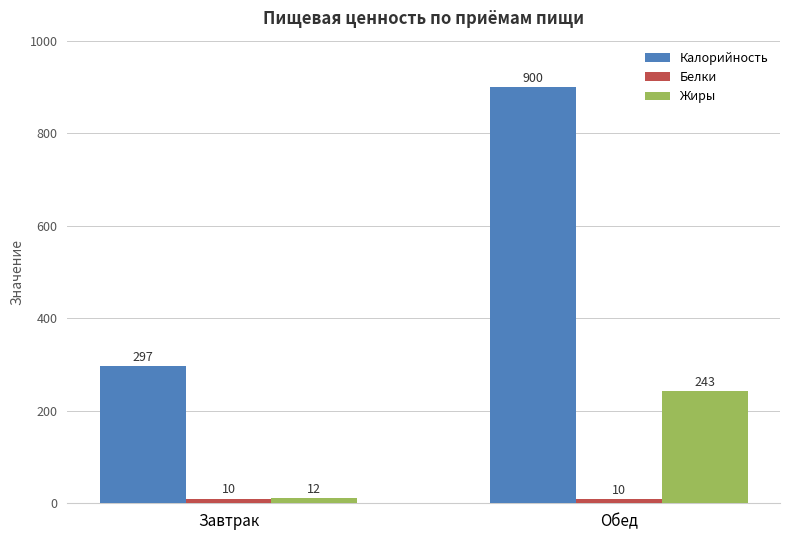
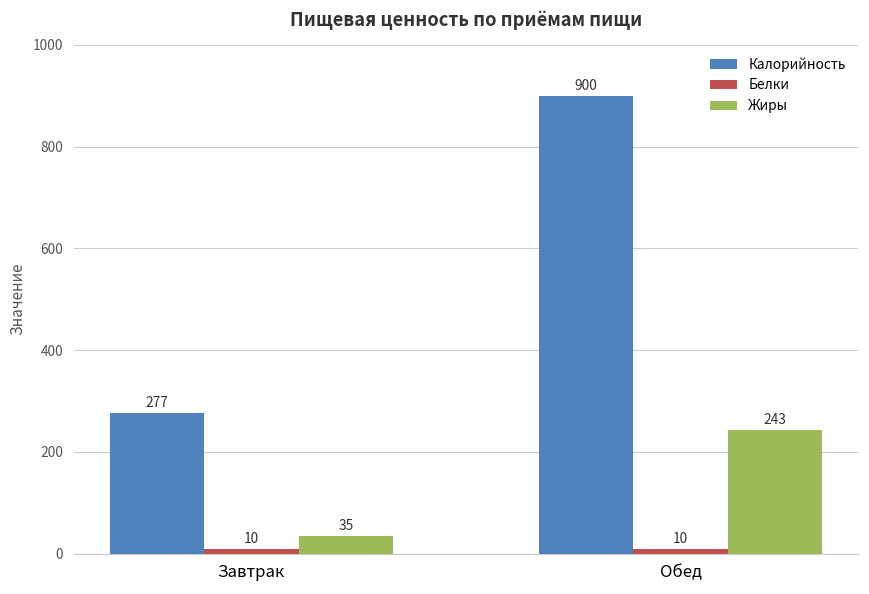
  {
    "Калорийность": {
-     "Завтрак": 297,
+     "Завтрак": 277,
      "Обед": 900
    },
    "Белки": {
      "Завтрак": 10,
      "Обед": 10
    },
    "Жиры": {
-     "Завтрак": 12,
+     "Завтрак": 35,
      "Обед": 243
    }
  }
